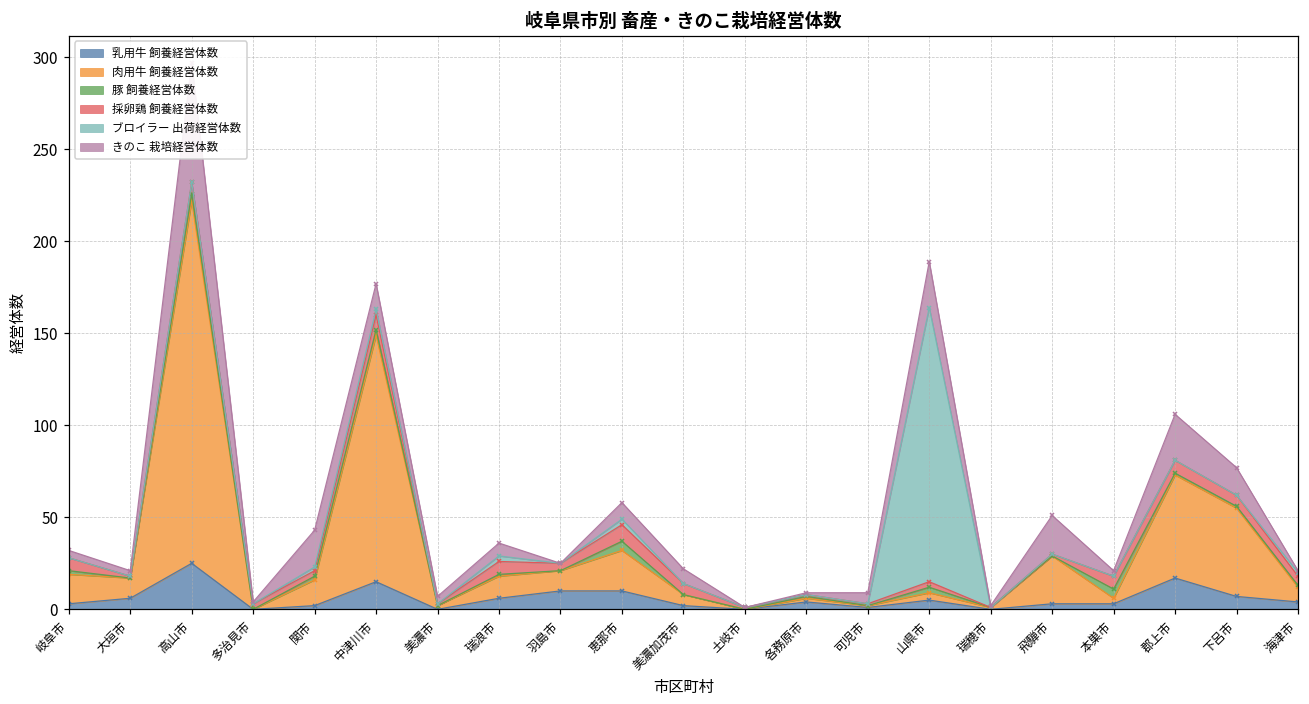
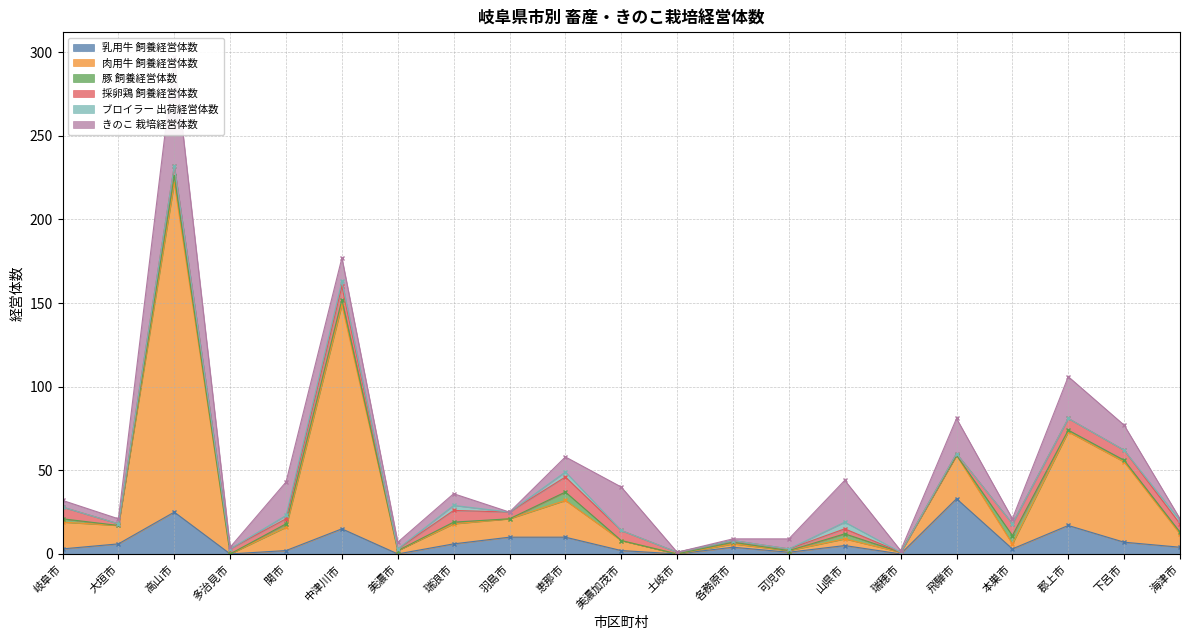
  {
    "乳用牛 飼養経営体数": {
      "岐阜市": 3,
      "大垣市": 6,
      "高山市": 25,
      "関市": 2,
      "中津川市": 15,
      "美濃市": 0,
      "瑞浪市": 6,
      "羽島市": 10,
      "恵那市": 10,
      "美濃加茂市": 2,
      "各務原市": 4,
      "山県市": 5,
-     "飛騨市": 3,
+     "飛騨市": 33,
      "本巣市": 3,
      "郡上市": 17,
      "下呂市": 7,
      "海津市": 4
    },
    "肉用牛 飼養経営体数": {
      "岐阜市": 16,
      "高山市": 197,
      "関市": 14,
      "中津川市": 134,
      "恵那市": 22,
      "山県市": 4,
      "本巣市": 3
    },
    "豚 飼養経営体数": {
      "岐阜市": 2,
      "高山市": 4,
      "関市": 2,
      "中津川市": 3,
      "恵那市": 5,
      "山県市": 3,
      "本巣市": 5
    },
    "採卵鶏 飼養経営体数": {
      "関市": 3,
      "中津川市": 8,
      "瑞浪市": 7,
      "恵那市": 9,
      "山県市": 3,
      "海津市": 5
    },
    "ブロイラー 出荷経営体数": {
      "関市": 2,
      "中津川市": 3,
      "瑞浪市": 3,
      "恵那市": 3,
-     "山県市": 149
+     "山県市": 4
    },
    "きのこ 栽培経営体数": {
      "岐阜市": 4,
      "大垣市": 3,
      "関市": 20,
      "中津川市": 14,
      "美濃市": 4,
      "瑞浪市": 7,
      "恵那市": 9,
-     "美濃加茂市": 8,
+     "美濃加茂市": 26,
      "可児市": 6,
      "山県市": 25,
      "飛騨市": 21,
      "本巣市": 3,
      "郡上市": 25,
      "下呂市": 15
    }
  }
